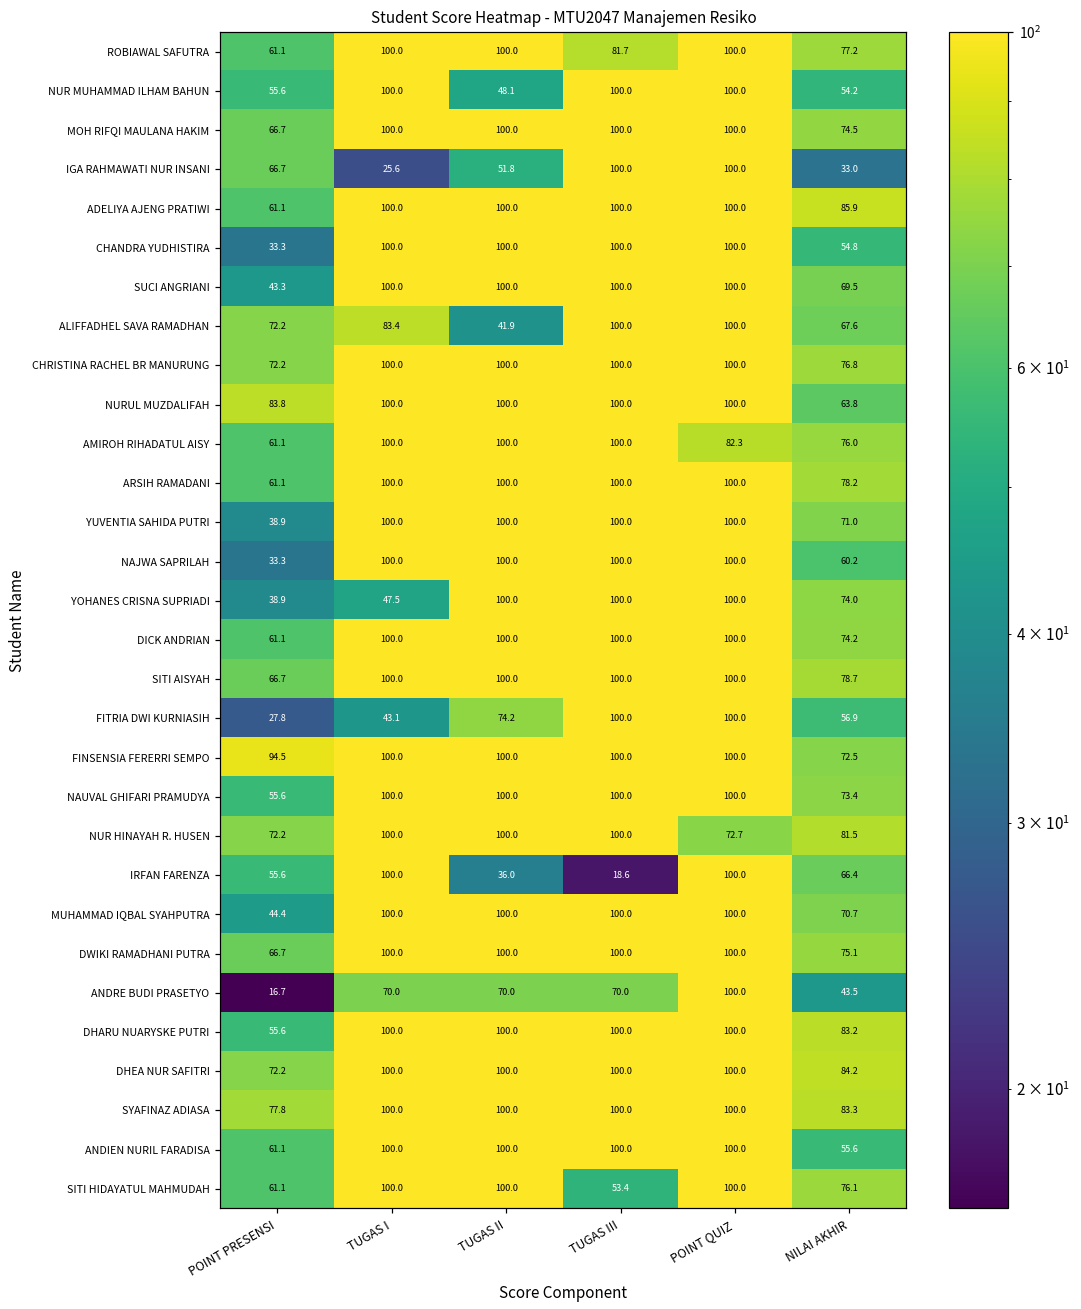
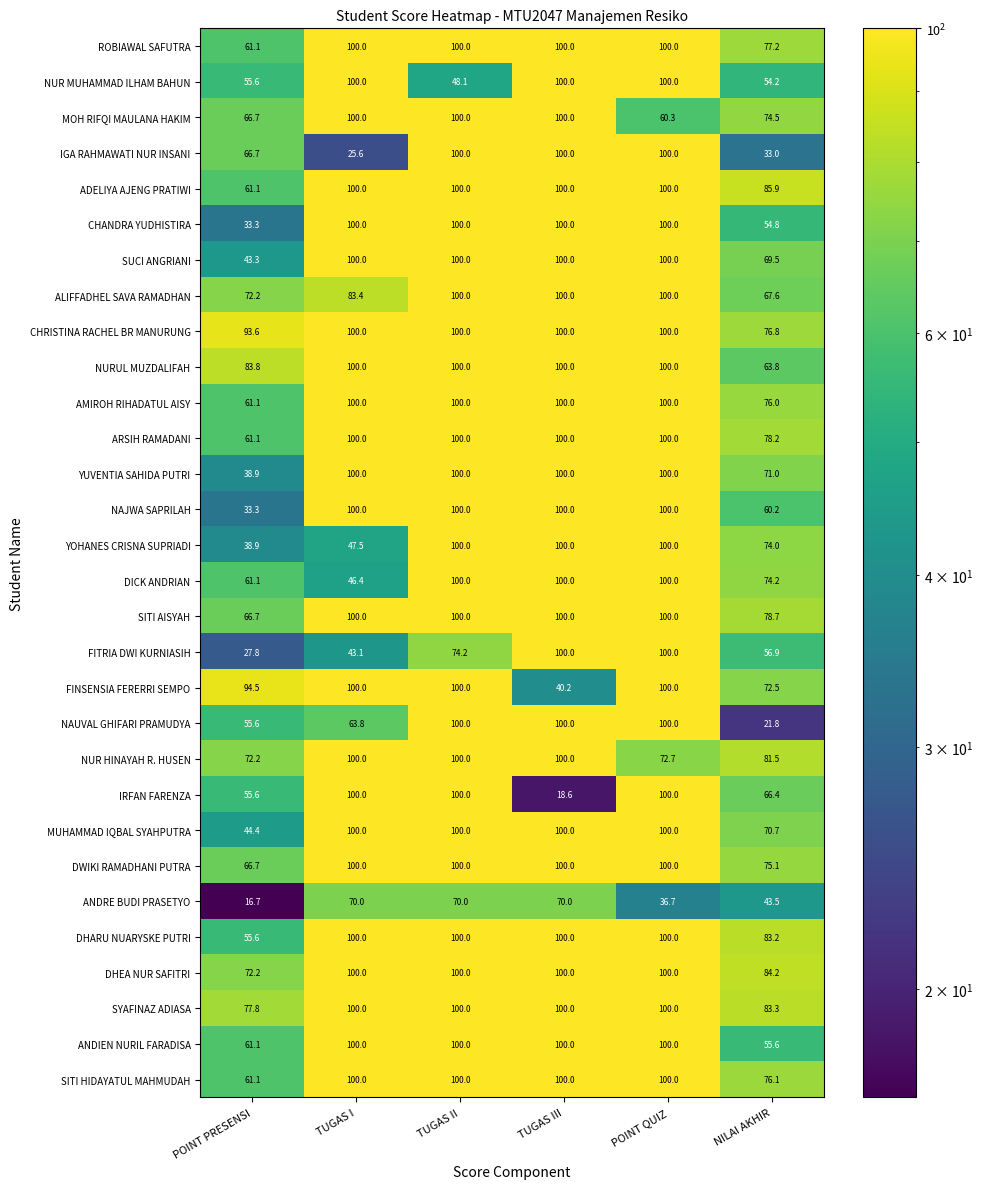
  {
    "ROBIAWAL SAFUTRA": {
      "POINT PRESENSI": 61.1,
      "TUGAS I": 100.0,
      "TUGAS II": 100.0,
-     "TUGAS III": 81.7,
+     "TUGAS III": 100.0,
      "POINT QUIZ": 100.0,
      "NILAI AKHIR": 77.2
    },
    "NUR MUHAMMAD ILHAM BAHUN": {
      "POINT PRESENSI": 55.6,
      "TUGAS I": 100.0,
      "TUGAS II": 48.1,
      "TUGAS III": 100.0,
      "POINT QUIZ": 100.0,
      "NILAI AKHIR": 54.2
    },
    "MOH RIFQI MAULANA HAKIM": {
      "POINT PRESENSI": 66.7,
      "TUGAS I": 100.0,
      "TUGAS II": 100.0,
      "TUGAS III": 100.0,
-     "POINT QUIZ": 100.0,
+     "POINT QUIZ": 60.3,
      "NILAI AKHIR": 74.5
    },
    "IGA RAHMAWATI NUR INSANI": {
      "POINT PRESENSI": 66.7,
      "TUGAS I": 25.6,
-     "TUGAS II": 51.8,
+     "TUGAS II": 100.0,
      "TUGAS III": 100.0,
      "POINT QUIZ": 100.0,
      "NILAI AKHIR": 33.0
    },
    "ADELIYA AJENG PRATIWI": {
      "POINT PRESENSI": 61.1,
      "TUGAS I": 100.0,
      "TUGAS II": 100.0,
      "TUGAS III": 100.0,
      "POINT QUIZ": 100.0,
      "NILAI AKHIR": 85.9
    },
    "CHANDRA YUDHISTIRA": {
      "POINT PRESENSI": 33.3,
      "TUGAS I": 100.0,
      "TUGAS II": 100.0,
      "TUGAS III": 100.0,
      "POINT QUIZ": 100.0,
      "NILAI AKHIR": 54.8
    },
    "SUCI ANGRIANI": {
      "POINT PRESENSI": 43.3,
      "TUGAS I": 100.0,
      "TUGAS II": 100.0,
      "TUGAS III": 100.0,
      "POINT QUIZ": 100.0,
      "NILAI AKHIR": 69.5
    },
    "ALIFFADHEL SAVA RAMADHAN": {
      "POINT PRESENSI": 72.2,
      "TUGAS I": 83.4,
-     "TUGAS II": 41.9,
+     "TUGAS II": 100.0,
      "TUGAS III": 100.0,
      "POINT QUIZ": 100.0,
      "NILAI AKHIR": 67.6
    },
    "CHRISTINA RACHEL BR MANURUNG": {
-     "POINT PRESENSI": 72.2,
+     "POINT PRESENSI": 93.6,
      "TUGAS I": 100.0,
      "TUGAS II": 100.0,
      "TUGAS III": 100.0,
      "POINT QUIZ": 100.0,
      "NILAI AKHIR": 76.8
    },
    "NURUL MUZDALIFAH": {
      "POINT PRESENSI": 83.8,
      "TUGAS I": 100.0,
      "TUGAS II": 100.0,
      "TUGAS III": 100.0,
      "POINT QUIZ": 100.0,
      "NILAI AKHIR": 63.8
    },
    "AMIROH RIHADATUL AISY": {
      "POINT PRESENSI": 61.1,
      "TUGAS I": 100.0,
      "TUGAS II": 100.0,
      "TUGAS III": 100.0,
-     "POINT QUIZ": 82.3,
+     "POINT QUIZ": 100.0,
      "NILAI AKHIR": 76.0
    },
    "ARSIH RAMADANI": {
      "POINT PRESENSI": 61.1,
      "TUGAS I": 100.0,
      "TUGAS II": 100.0,
      "TUGAS III": 100.0,
      "POINT QUIZ": 100.0,
      "NILAI AKHIR": 78.2
    },
    "YUVENTIA SAHIDA PUTRI": {
      "POINT PRESENSI": 38.9,
      "TUGAS I": 100.0,
      "TUGAS II": 100.0,
      "TUGAS III": 100.0,
      "POINT QUIZ": 100.0,
      "NILAI AKHIR": 71.0
    },
    "NAJWA SAPRILAH": {
      "POINT PRESENSI": 33.3,
      "TUGAS I": 100.0,
      "TUGAS II": 100.0,
      "TUGAS III": 100.0,
      "POINT QUIZ": 100.0,
      "NILAI AKHIR": 60.2
    },
    "YOHANES CRISNA SUPRIADI": {
      "POINT PRESENSI": 38.9,
      "TUGAS I": 47.5,
      "TUGAS II": 100.0,
      "TUGAS III": 100.0,
      "POINT QUIZ": 100.0,
      "NILAI AKHIR": 74.0
    },
    "DICK ANDRIAN": {
      "POINT PRESENSI": 61.1,
-     "TUGAS I": 100.0,
+     "TUGAS I": 46.4,
      "TUGAS II": 100.0,
      "TUGAS III": 100.0,
      "POINT QUIZ": 100.0,
      "NILAI AKHIR": 74.2
    },
    "SITI AISYAH": {
      "POINT PRESENSI": 66.7,
      "TUGAS I": 100.0,
      "TUGAS II": 100.0,
      "TUGAS III": 100.0,
      "POINT QUIZ": 100.0,
      "NILAI AKHIR": 78.7
    },
    "FITRIA DWI KURNIASIH": {
      "POINT PRESENSI": 27.8,
      "TUGAS I": 43.1,
      "TUGAS II": 74.2,
      "TUGAS III": 100.0,
      "POINT QUIZ": 100.0,
      "NILAI AKHIR": 56.9
    },
    "FINSENSIA FERERRI SEMPO": {
      "POINT PRESENSI": 94.5,
      "TUGAS I": 100.0,
      "TUGAS II": 100.0,
-     "TUGAS III": 100.0,
+     "TUGAS III": 40.2,
      "POINT QUIZ": 100.0,
      "NILAI AKHIR": 72.5
    },
    "NAUVAL GHIFARI PRAMUDYA": {
      "POINT PRESENSI": 55.6,
-     "TUGAS I": 100.0,
+     "TUGAS I": 63.8,
      "TUGAS II": 100.0,
      "TUGAS III": 100.0,
      "POINT QUIZ": 100.0,
-     "NILAI AKHIR": 73.4
+     "NILAI AKHIR": 21.8
    },
    "NUR HINAYAH R. HUSEN": {
      "POINT PRESENSI": 72.2,
      "TUGAS I": 100.0,
      "TUGAS II": 100.0,
      "TUGAS III": 100.0,
      "POINT QUIZ": 72.7,
      "NILAI AKHIR": 81.5
    },
    "IRFAN FARENZA": {
      "POINT PRESENSI": 55.6,
      "TUGAS I": 100.0,
-     "TUGAS II": 36.0,
+     "TUGAS II": 100.0,
      "TUGAS III": 18.6,
      "POINT QUIZ": 100.0,
      "NILAI AKHIR": 66.4
    },
    "MUHAMMAD IQBAL SYAHPUTRA": {
      "POINT PRESENSI": 44.4,
      "TUGAS I": 100.0,
      "TUGAS II": 100.0,
      "TUGAS III": 100.0,
      "POINT QUIZ": 100.0,
      "NILAI AKHIR": 70.7
    },
    "DWIKI RAMADHANI PUTRA": {
      "POINT PRESENSI": 66.7,
      "TUGAS I": 100.0,
      "TUGAS II": 100.0,
      "TUGAS III": 100.0,
      "POINT QUIZ": 100.0,
      "NILAI AKHIR": 75.1
    },
    "ANDRE BUDI PRASETYO": {
      "POINT PRESENSI": 16.7,
      "TUGAS I": 70.0,
      "TUGAS II": 70.0,
      "TUGAS III": 70.0,
-     "POINT QUIZ": 100.0,
+     "POINT QUIZ": 36.7,
      "NILAI AKHIR": 43.5
    },
    "DHARU NUARYSKE PUTRI": {
      "POINT PRESENSI": 55.6,
      "TUGAS I": 100.0,
      "TUGAS II": 100.0,
      "TUGAS III": 100.0,
      "POINT QUIZ": 100.0,
      "NILAI AKHIR": 83.2
    },
    "DHEA NUR SAFITRI": {
      "POINT PRESENSI": 72.2,
      "TUGAS I": 100.0,
      "TUGAS II": 100.0,
      "TUGAS III": 100.0,
      "POINT QUIZ": 100.0,
      "NILAI AKHIR": 84.2
    },
    "SYAFINAZ ADIASA": {
      "POINT PRESENSI": 77.8,
      "TUGAS I": 100.0,
      "TUGAS II": 100.0,
      "TUGAS III": 100.0,
      "POINT QUIZ": 100.0,
      "NILAI AKHIR": 83.3
    },
    "ANDIEN NURIL FARADISA": {
      "POINT PRESENSI": 61.1,
      "TUGAS I": 100.0,
      "TUGAS II": 100.0,
      "TUGAS III": 100.0,
      "POINT QUIZ": 100.0,
      "NILAI AKHIR": 55.6
    },
    "SITI HIDAYATUL MAHMUDAH": {
      "POINT PRESENSI": 61.1,
      "TUGAS I": 100.0,
      "TUGAS II": 100.0,
-     "TUGAS III": 53.4,
+     "TUGAS III": 100.0,
      "POINT QUIZ": 100.0,
      "NILAI AKHIR": 76.1
    }
  }
